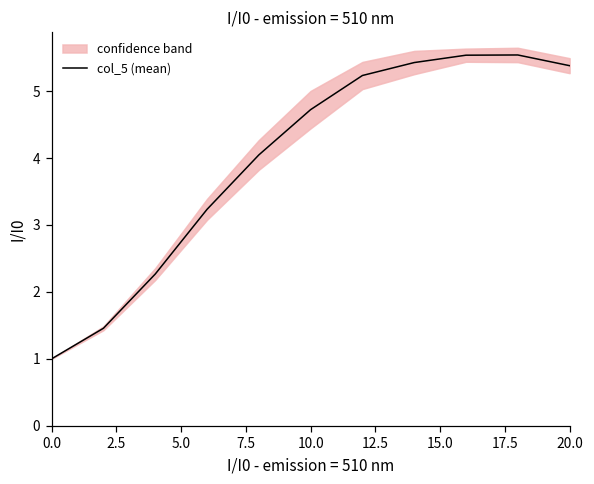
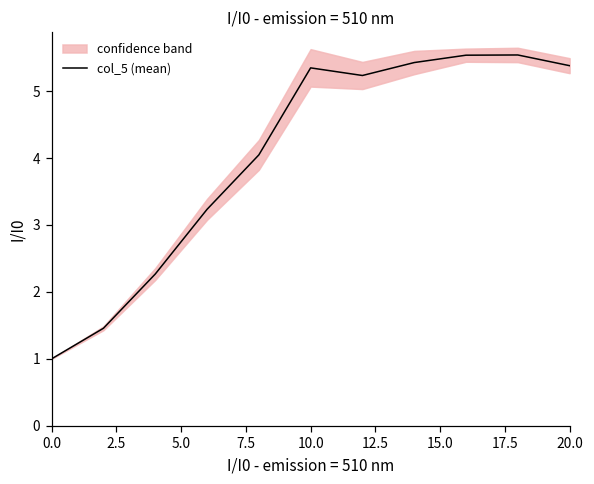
  {
    "col_5 (mean)": {
-     "10.0": 4.7,
+     "10.0": 5.3,
      "20.0": 5.4
    }
  }
